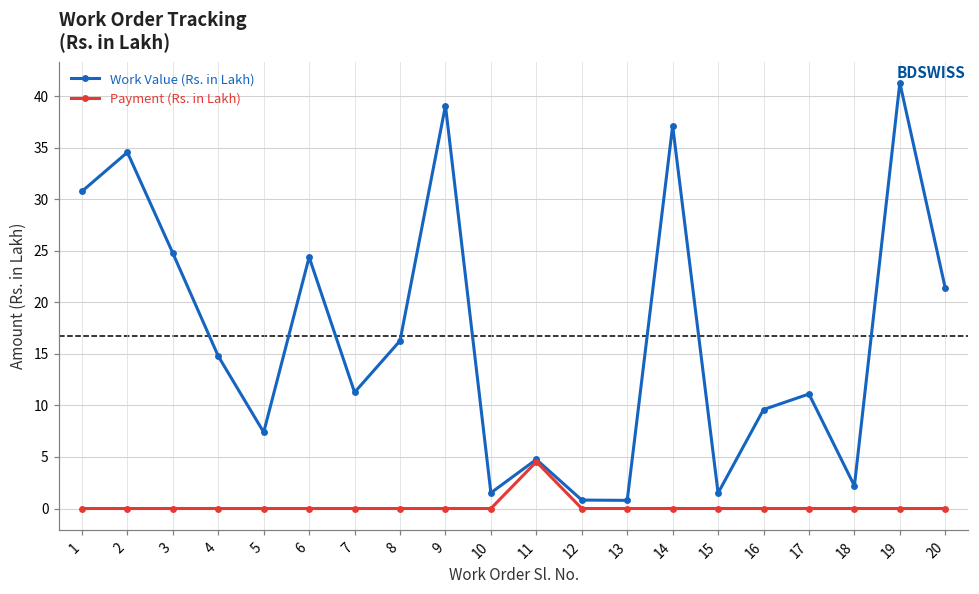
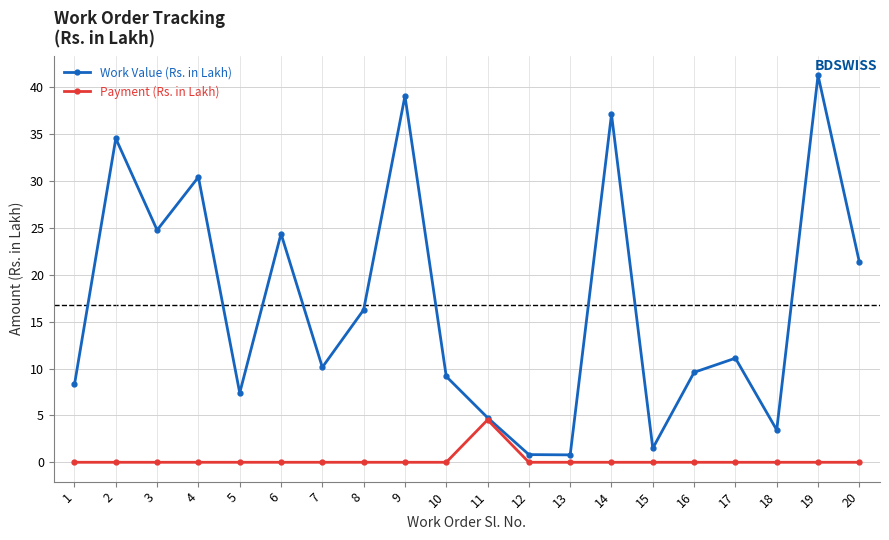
  {
    "Work Value (Rs. in Lakh)": {
-     "1": 31,
+     "1": 8,
      "2": 35,
      "3": 25,
-     "4": 15,
+     "4": 30,
      "5": 7,
      "6": 24,
-     "7": 11,
+     "7": 10,
      "8": 16,
      "9": 39,
-     "10": 2,
+     "10": 9,
      "12": 1,
      "13": 1,
      "14": 37,
      "15": 2,
      "16": 10,
      "17": 11,
-     "18": 2,
+     "18": 3,
      "19": 41,
      "20": 21
    },
    "Payment (Rs. in Lakh)": {
      "1": 0,
      "2": 0,
      "3": 0,
      "4": 0,
      "5": 0,
      "6": 0,
      "7": 0,
      "8": 0,
      "9": 0,
      "10": 0,
      "12": 0,
      "13": 0,
      "14": 0,
      "15": 0,
      "16": 0,
      "17": 0,
      "18": 0,
      "19": 0,
      "20": 0
    }
  }
